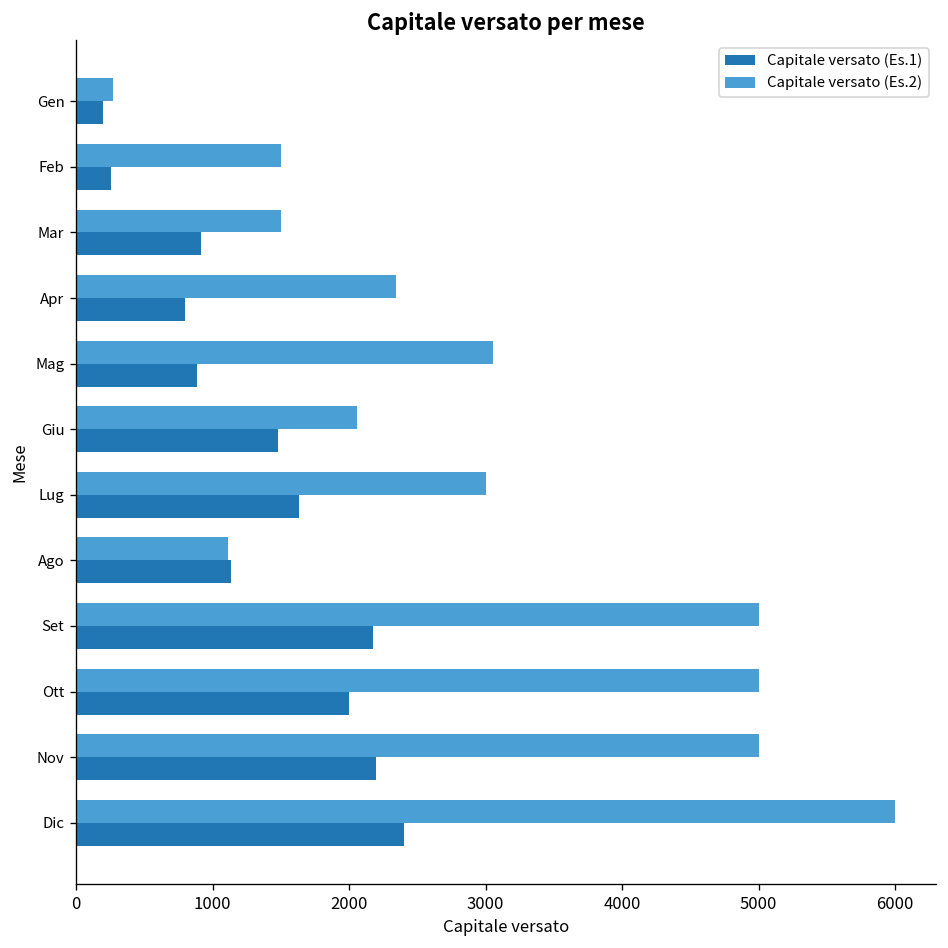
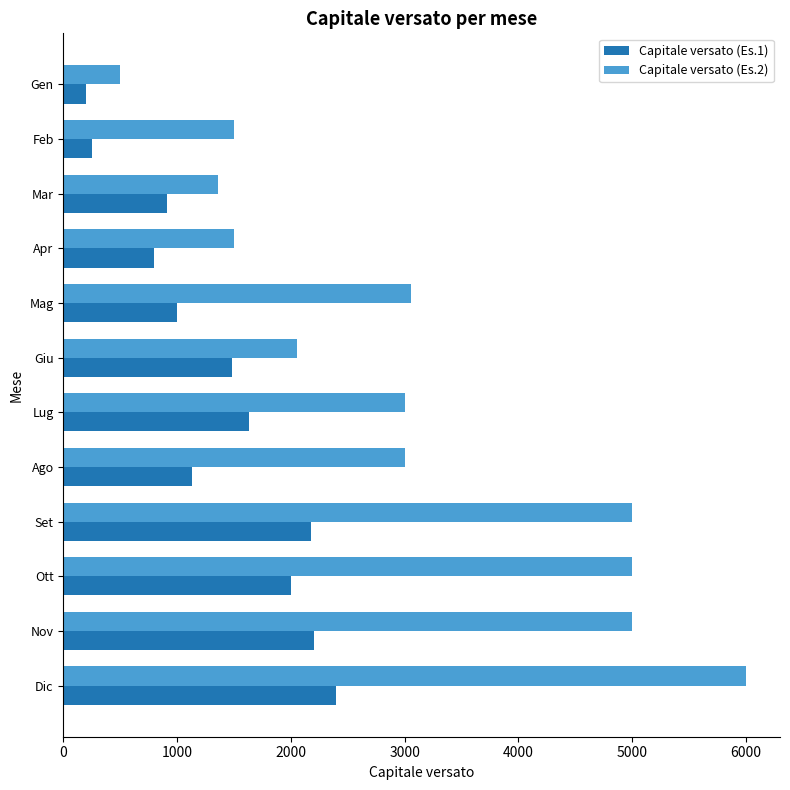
  {
    "Capitale versato (Es.1)": {
      "Gen": 200,
      "Feb": 250,
      "Mar": 910,
      "Apr": 800,
-     "Mag": 890,
+     "Mag": 1000,
      "Giu": 1480,
      "Lug": 1630,
      "Ago": 1130,
      "Set": 2180,
      "Ott": 2000,
      "Nov": 2200,
      "Dic": 2400
    },
    "Capitale versato (Es.2)": {
-     "Gen": 270,
+     "Gen": 500,
      "Feb": 1500,
-     "Mar": 1500,
-     "Apr": 2340,
+     "Mar": 1360,
+     "Apr": 1500,
      "Mag": 3050,
      "Giu": 2060,
      "Lug": 3000,
-     "Ago": 1120,
+     "Ago": 3000,
      "Set": 5000,
      "Ott": 5000,
      "Nov": 5000,
      "Dic": 6000
    }
  }
